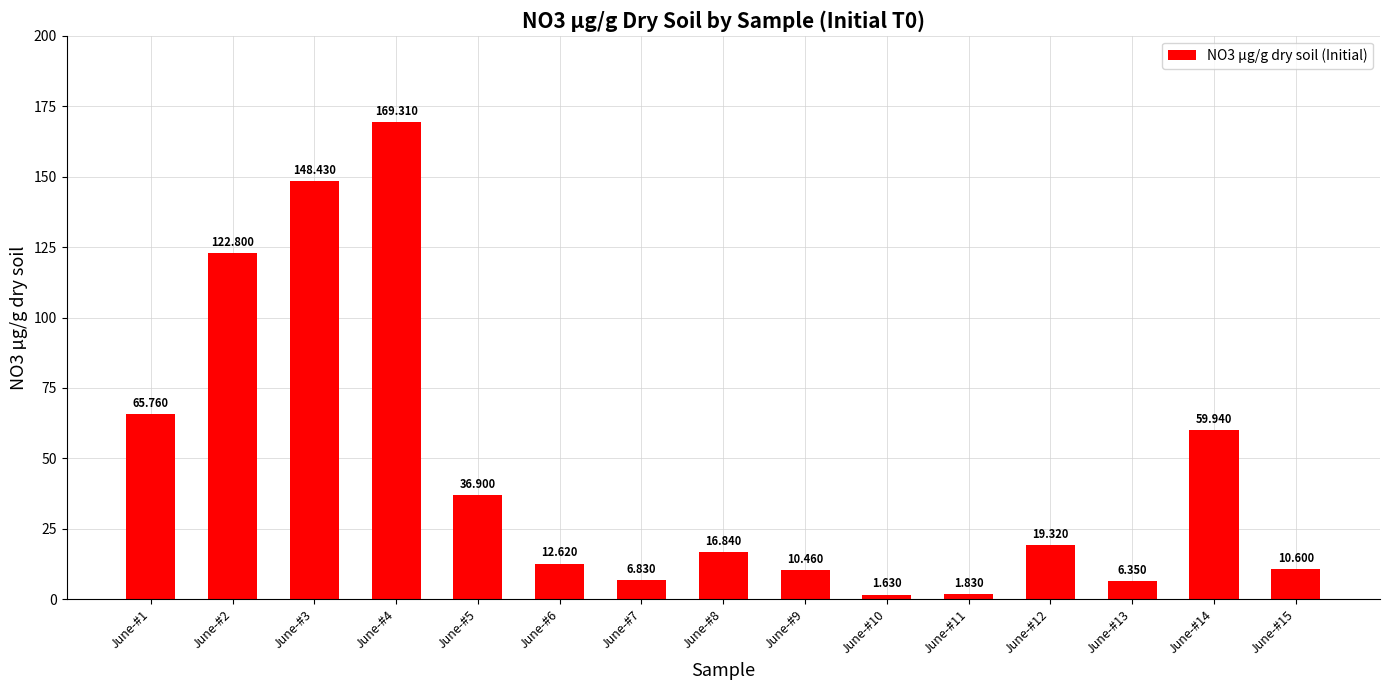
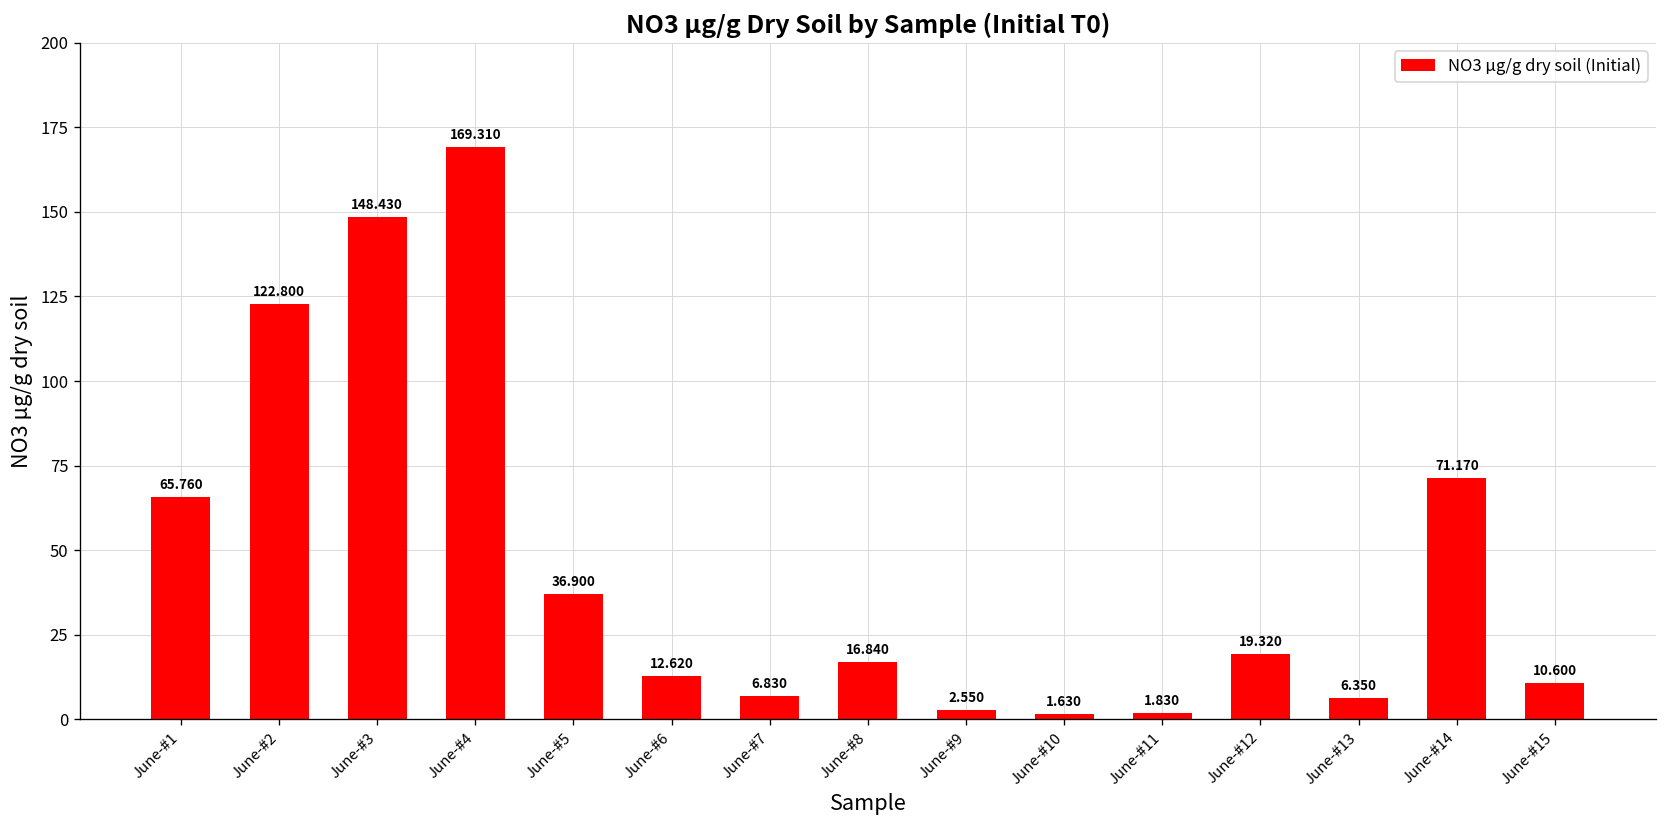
  {
    "June-#1": 65.760,
    "June-#2": 122.800,
    "June-#3": 148.430,
    "June-#4": 169.310,
    "June-#5": 36.900,
    "June-#6": 12.620,
    "June-#7": 6.830,
    "June-#8": 16.840,
-   "June-#9": 10.460,
+   "June-#9": 2.550,
    "June-#10": 1.630,
    "June-#11": 1.830,
    "June-#12": 19.320,
    "June-#13": 6.350,
-   "June-#14": 59.940,
+   "June-#14": 71.170,
    "June-#15": 10.600
  }
